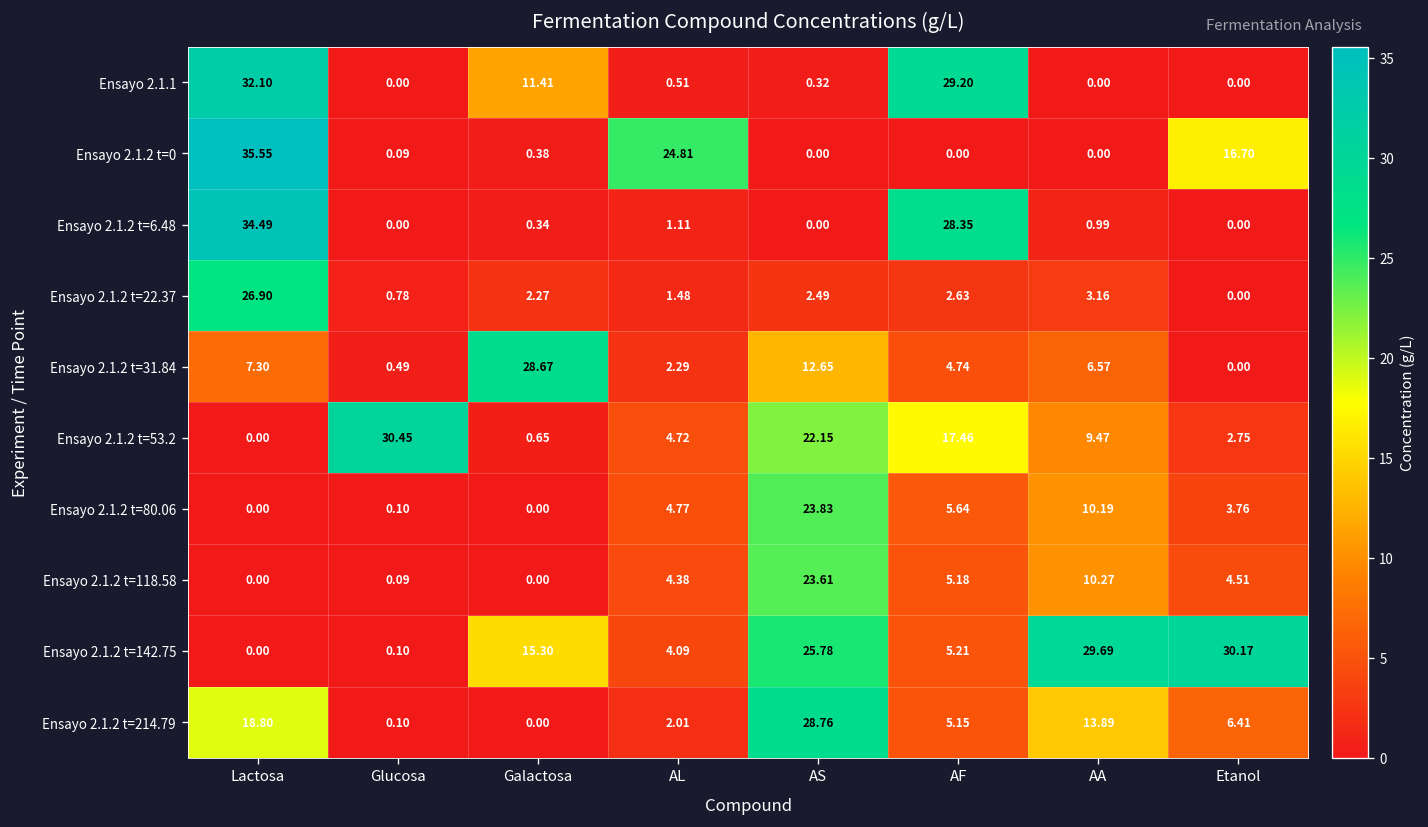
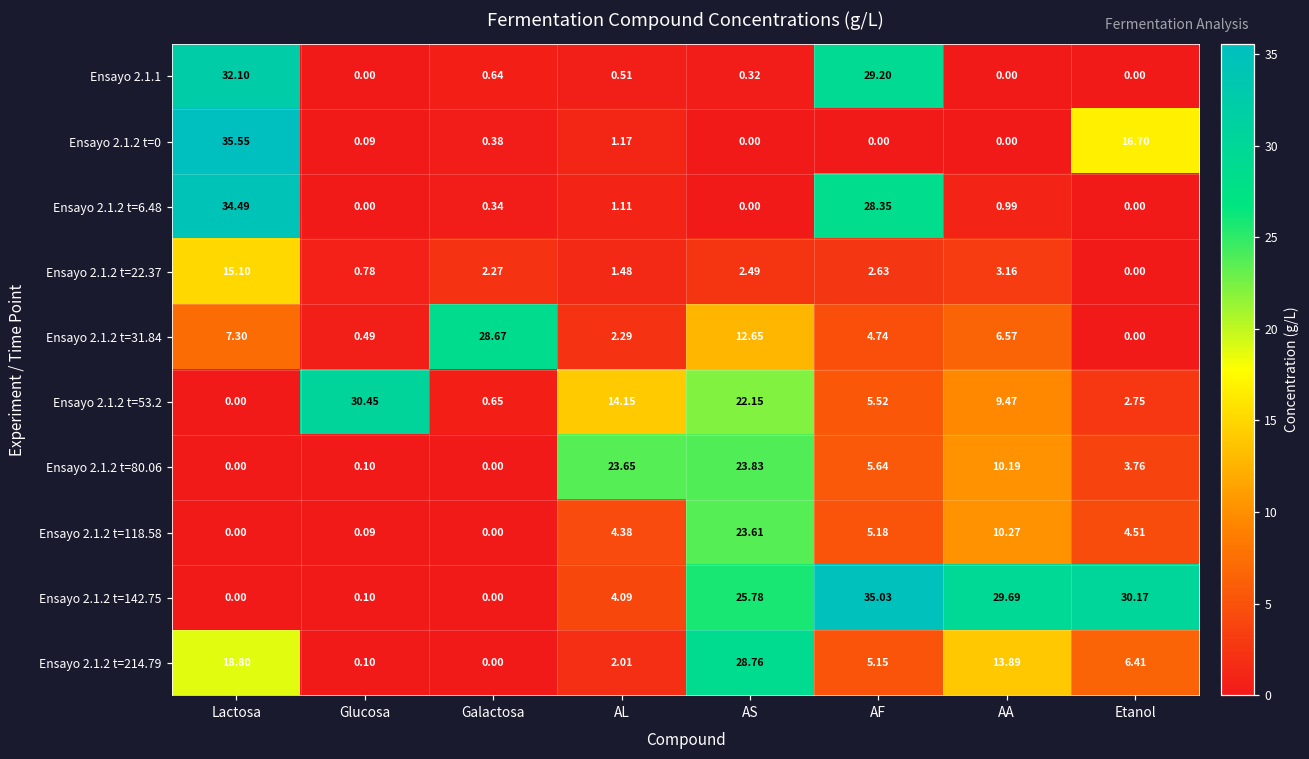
  {
    "Ensayo 2.1.1": {
      "Lactosa": 32.10,
      "Glucosa": 0.00,
-     "Galactosa": 11.41,
+     "Galactosa": 0.64,
      "AL": 0.51,
      "AS": 0.32,
      "AF": 29.20,
      "AA": 0.00,
      "Etanol": 0.00
    },
    "Ensayo 2.1.2 t=0": {
      "Lactosa": 35.55,
      "Glucosa": 0.09,
      "Galactosa": 0.38,
-     "AL": 24.81,
+     "AL": 1.17,
      "AS": 0.00,
      "AF": 0.00,
      "AA": 0.00,
      "Etanol": 16.70
    },
    "Ensayo 2.1.2 t=6.48": {
      "Lactosa": 34.49,
      "Glucosa": 0.00,
      "Galactosa": 0.34,
      "AL": 1.11,
      "AS": 0.00,
      "AF": 28.35,
      "AA": 0.99,
      "Etanol": 0.00
    },
    "Ensayo 2.1.2 t=22.37": {
-     "Lactosa": 26.90,
+     "Lactosa": 15.10,
      "Glucosa": 0.78,
      "Galactosa": 2.27,
      "AL": 1.48,
      "AS": 2.49,
      "AF": 2.63,
      "AA": 3.16,
      "Etanol": 0.00
    },
    "Ensayo 2.1.2 t=31.84": {
      "Lactosa": 7.30,
      "Glucosa": 0.49,
      "Galactosa": 28.67,
      "AL": 2.29,
      "AS": 12.65,
      "AF": 4.74,
      "AA": 6.57,
      "Etanol": 0.00
    },
    "Ensayo 2.1.2 t=53.2": {
      "Lactosa": 0.00,
      "Glucosa": 30.45,
      "Galactosa": 0.65,
-     "AL": 4.72,
+     "AL": 14.15,
      "AS": 22.15,
-     "AF": 17.46,
+     "AF": 5.52,
      "AA": 9.47,
      "Etanol": 2.75
    },
    "Ensayo 2.1.2 t=80.06": {
      "Lactosa": 0.00,
      "Glucosa": 0.10,
      "Galactosa": 0.00,
-     "AL": 4.77,
+     "AL": 23.65,
      "AS": 23.83,
      "AF": 5.64,
      "AA": 10.19,
      "Etanol": 3.76
    },
    "Ensayo 2.1.2 t=118.58": {
      "Lactosa": 0.00,
      "Glucosa": 0.09,
      "Galactosa": 0.00,
      "AL": 4.38,
      "AS": 23.61,
      "AF": 5.18,
      "AA": 10.27,
      "Etanol": 4.51
    },
    "Ensayo 2.1.2 t=142.75": {
      "Lactosa": 0.00,
      "Glucosa": 0.10,
-     "Galactosa": 15.30,
+     "Galactosa": 0.00,
      "AL": 4.09,
      "AS": 25.78,
-     "AF": 5.21,
+     "AF": 35.03,
      "AA": 29.69,
      "Etanol": 30.17
    },
    "Ensayo 2.1.2 t=214.79": {
      "Lactosa": 18.80,
      "Glucosa": 0.10,
      "Galactosa": 0.00,
      "AL": 2.01,
      "AS": 28.76,
      "AF": 5.15,
      "AA": 13.89,
      "Etanol": 6.41
    }
  }
